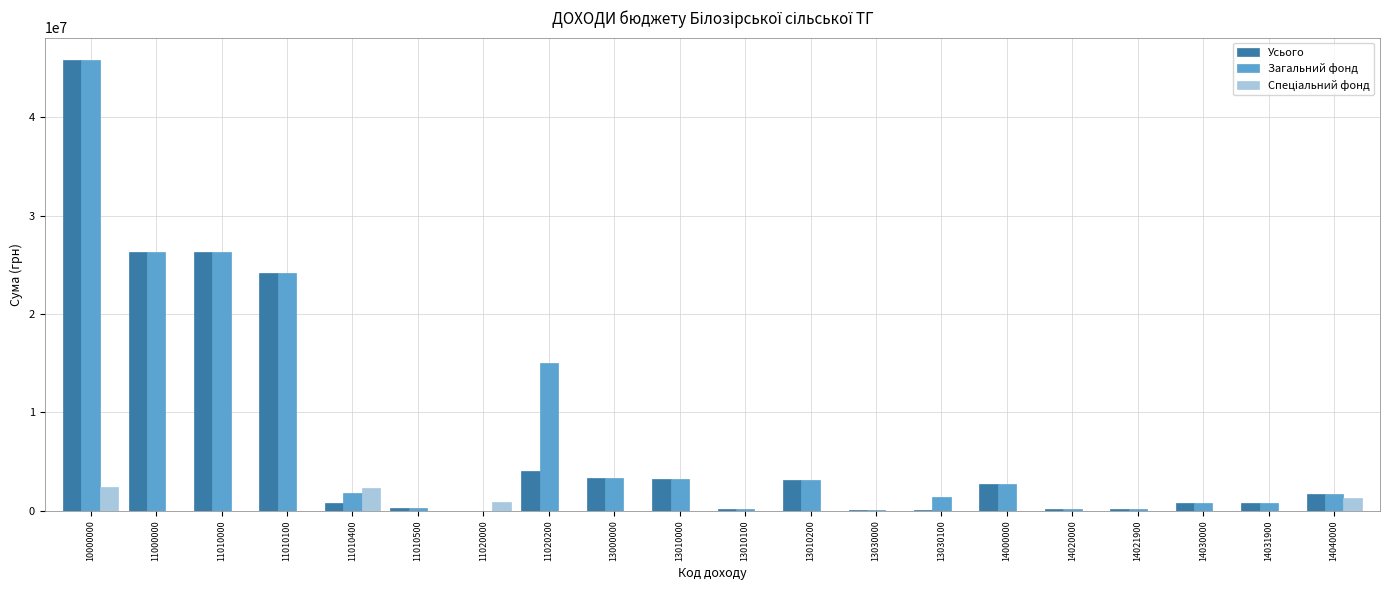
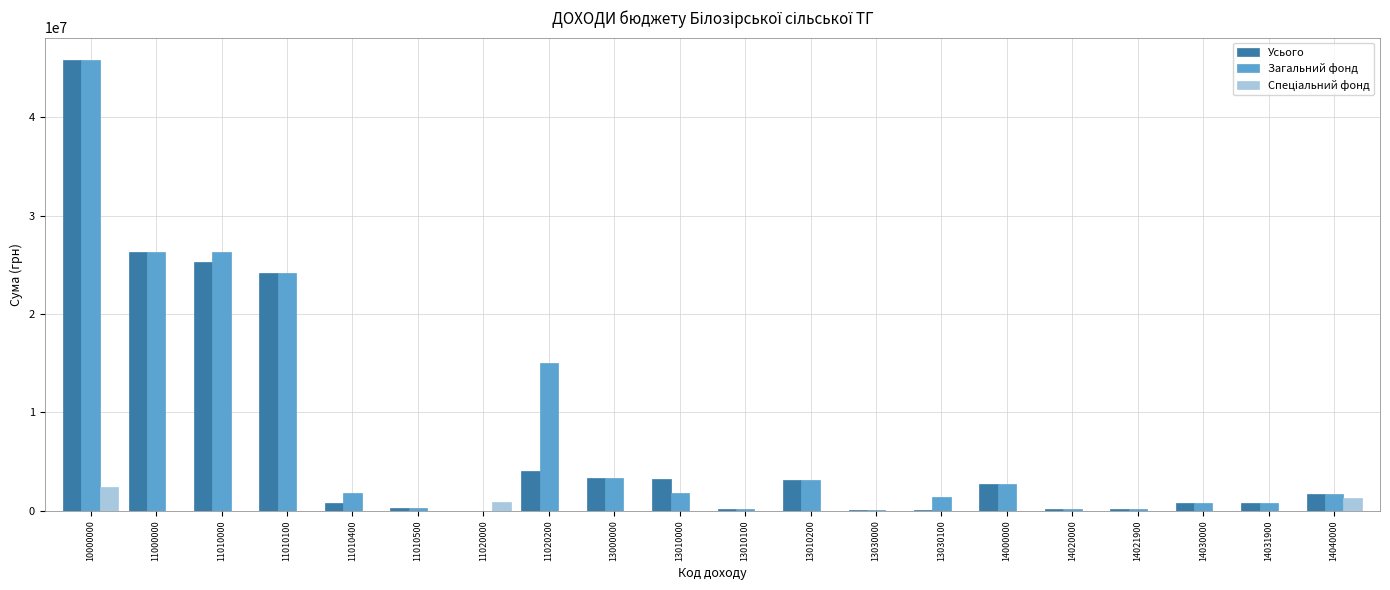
  {
    "Усього": {
      "10000000": 46000000,
      "11000000": 26000000,
-     "11010000": 26000000,
+     "11010000": 25000000,
      "11010100": 24000000,
      "11010400": 1000000,
      "11010500": 0,
      "11020200": 4000000,
      "13000000": 3000000,
      "13010000": 3000000,
      "13010200": 3000000,
      "14000000": 3000000,
      "14030000": 1000000,
      "14031900": 1000000,
      "14040000": 2000000
    },
    "Загальний фонд": {
      "10000000": 46000000,
      "11000000": 26000000,
      "11010000": 26000000,
      "11010100": 24000000,
      "11010400": 2000000,
      "11010500": 0,
      "11020200": 15000000,
      "13000000": 3000000,
-     "13010000": 3000000,
+     "13010000": 2000000,
      "13010200": 3000000,
      "13030100": 1000000,
      "14000000": 3000000,
      "14030000": 1000000,
      "14031900": 1000000,
      "14040000": 2000000
    },
    "Спеціальний фонд": {
      "10000000": 2000000,
      "11000000": 0,
      "11010000": 0,
      "11010100": 0,
-     "11010400": 2000000,
+     "11010400": 0,
      "11010500": 0,
      "11020000": 1000000,
      "11020200": 0,
      "13000000": 0,
      "13010000": 0,
      "13010100": 0,
      "13010200": 0,
      "13030000": 0,
      "13030100": 0,
      "14000000": 0,
      "14020000": 0,
      "14021900": 0,
      "14030000": 0,
      "14031900": 0,
      "14040000": 1000000
    }
  }
